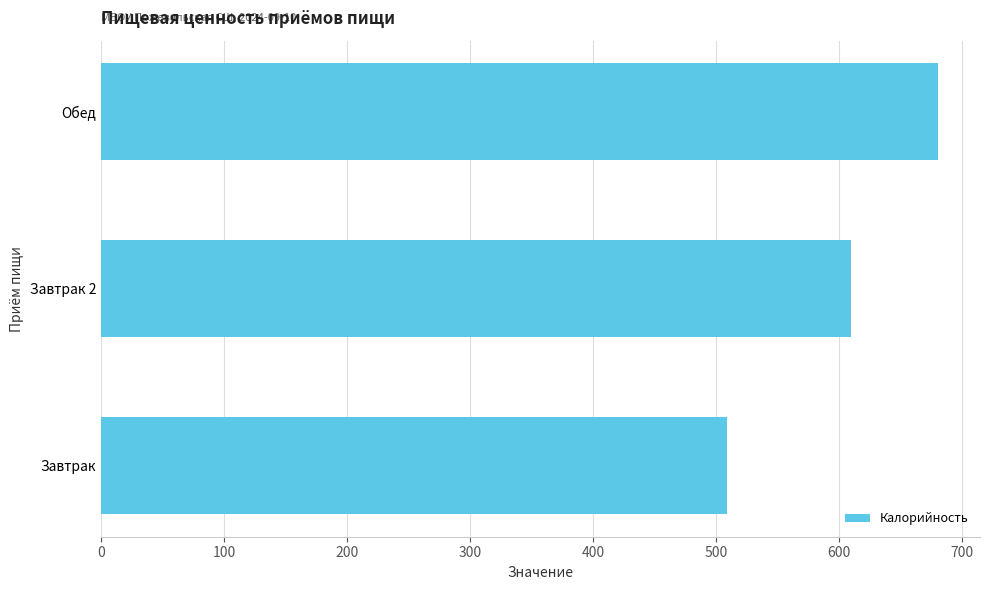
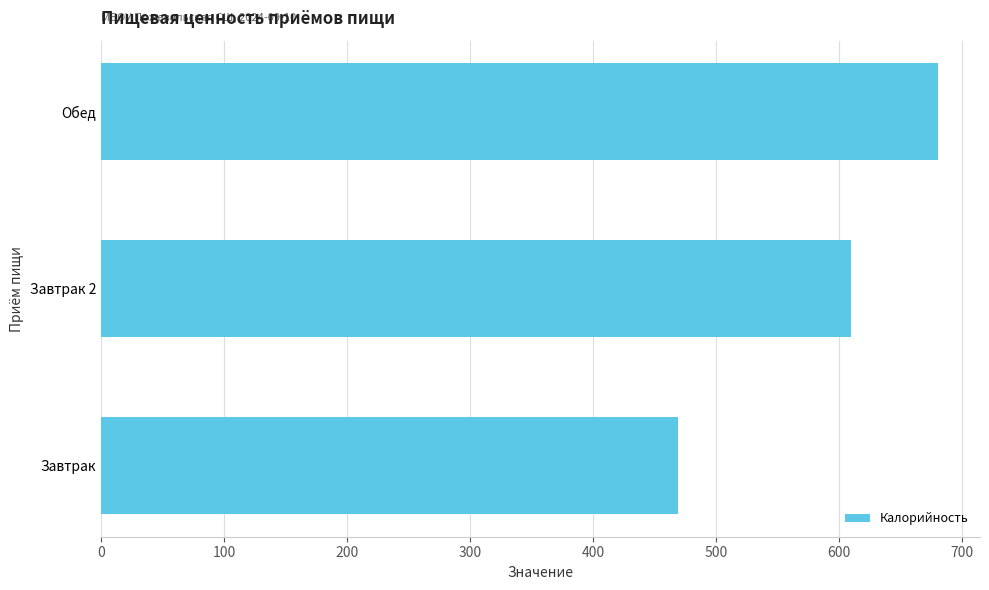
  {
    "Обед": 680,
    "Завтрак 2": 609,
-   "Завтрак": 508
+   "Завтрак": 469
  }
